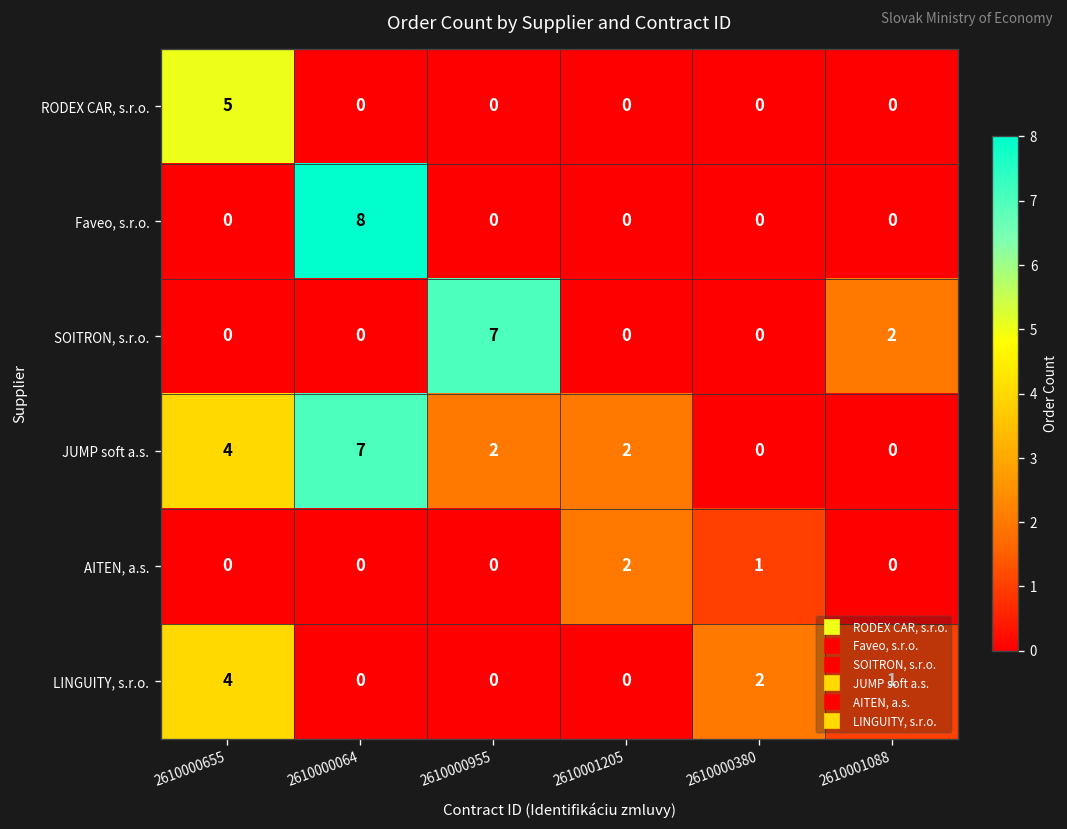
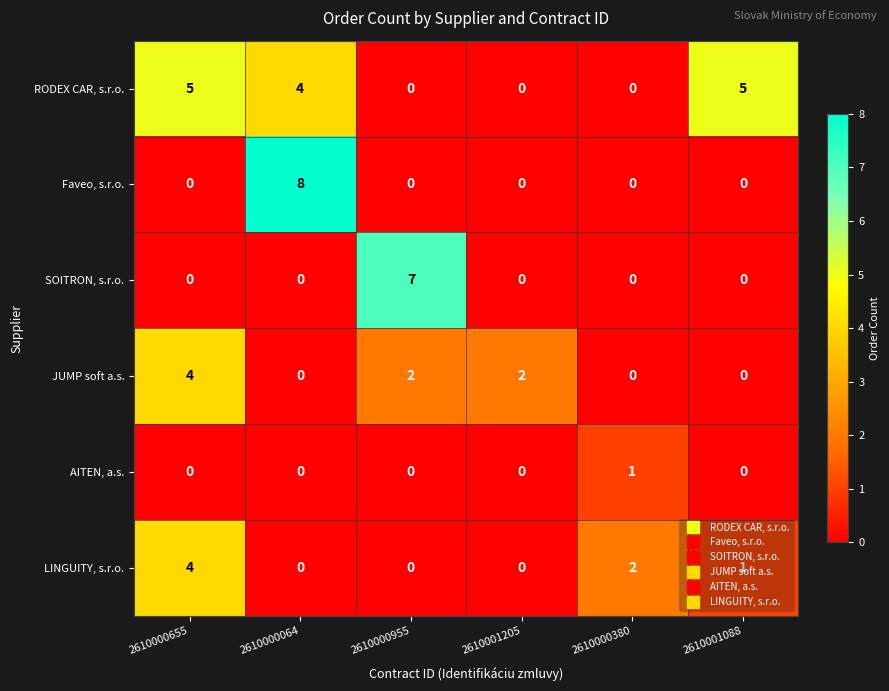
  {
    "RODEX CAR, s.r.o.": {
      "2610000655": 5,
-     "2610000064": 0,
+     "2610000064": 4,
      "2610000955": 0,
      "2610001205": 0,
      "2610000380": 0,
-     "2610001088": 0
+     "2610001088": 5
    },
    "Faveo, s.r.o.": {
      "2610000655": 0,
      "2610000064": 8,
      "2610000955": 0,
      "2610001205": 0,
      "2610000380": 0,
      "2610001088": 0
    },
    "SOITRON, s.r.o.": {
      "2610000655": 0,
      "2610000064": 0,
      "2610000955": 7,
      "2610001205": 0,
      "2610000380": 0,
-     "2610001088": 2
+     "2610001088": 0
    },
    "JUMP soft a.s.": {
      "2610000655": 4,
-     "2610000064": 7,
+     "2610000064": 0,
      "2610000955": 2,
      "2610001205": 2,
      "2610000380": 0,
      "2610001088": 0
    },
    "AITEN, a.s.": {
      "2610000655": 0,
      "2610000064": 0,
      "2610000955": 0,
-     "2610001205": 2,
+     "2610001205": 0,
      "2610000380": 1,
      "2610001088": 0
    },
    "LINGUITY, s.r.o.": {
      "2610000655": 4,
      "2610000064": 0,
      "2610000955": 0,
      "2610001205": 0,
      "2610000380": 2
    }
  }
